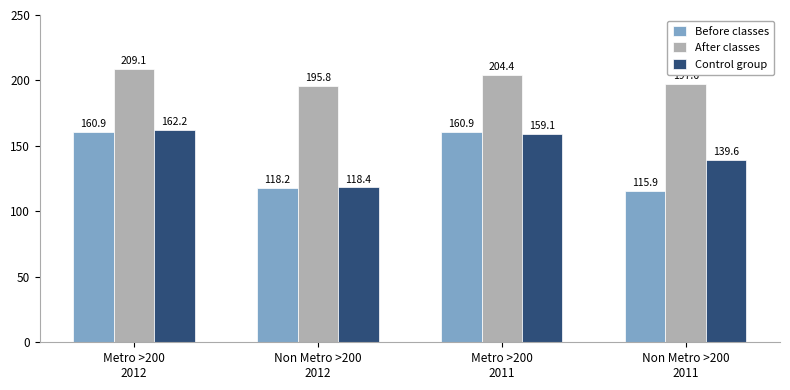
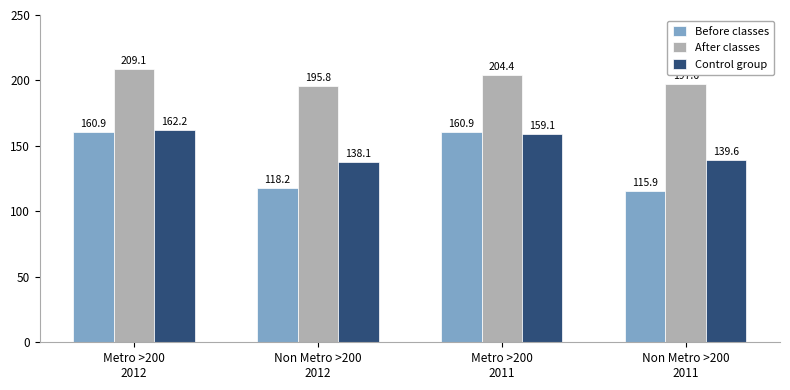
  {
    "Control group": {
      "Metro >200 2012": 162.2,
-     "Non Metro >200 2012": 118.4,
+     "Non Metro >200 2012": 138.1,
      "Metro >200 2011": 159.1,
      "Non Metro >200 2011": 139.6
    }
  }
